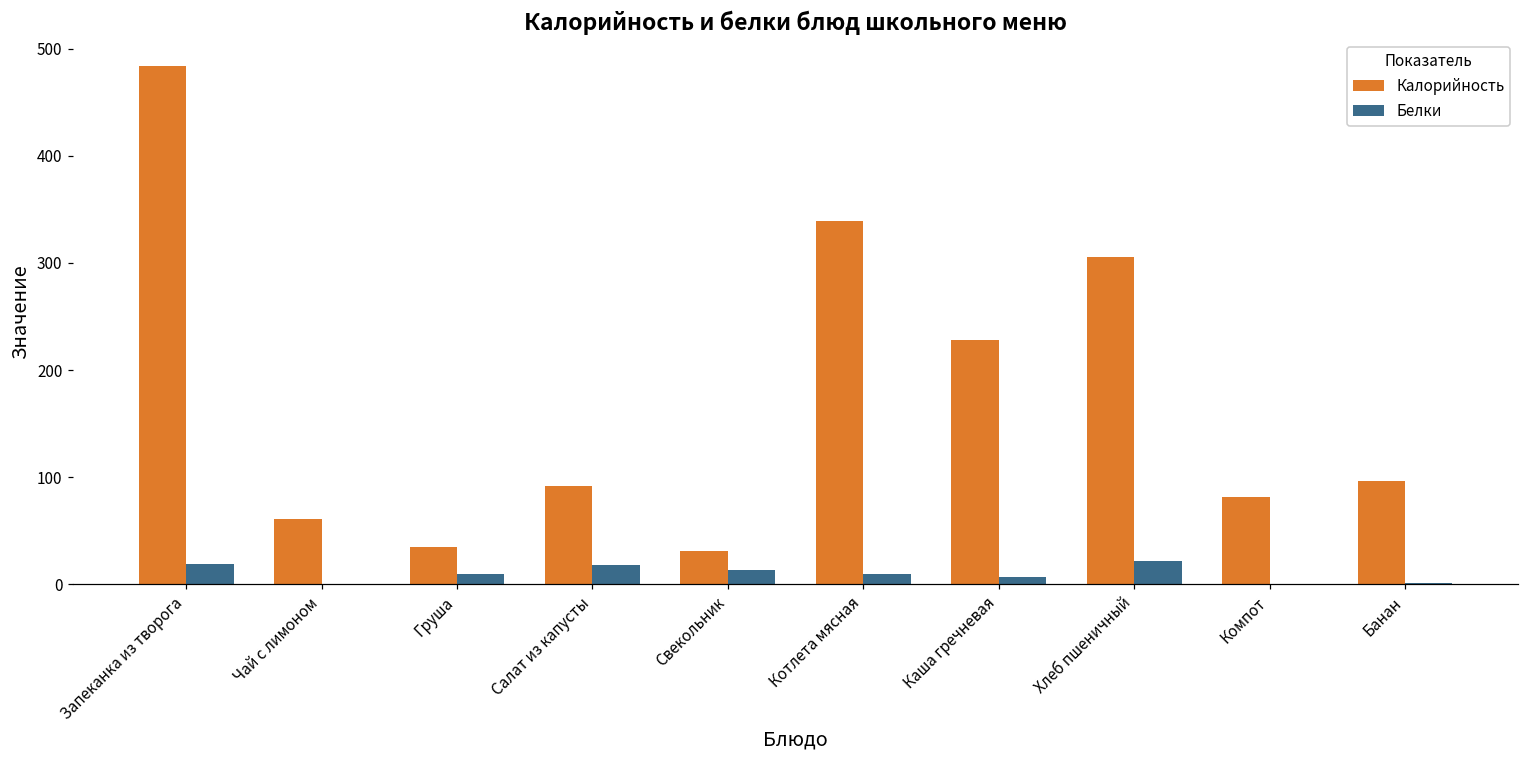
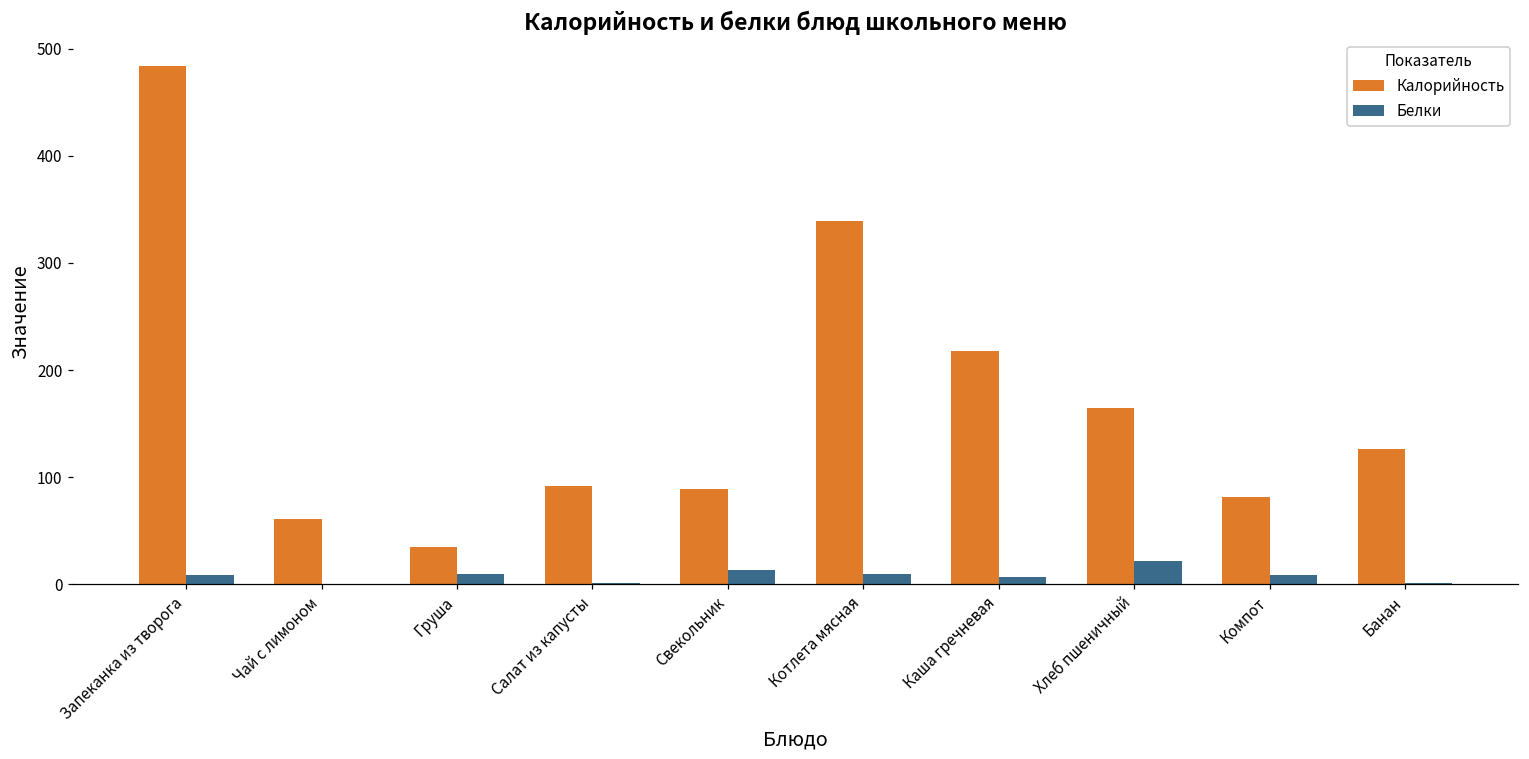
  {
    "Калорийность": {
      "Запеканка из творога": 480,
      "Чай с лимоном": 60,
      "Груша": 30,
      "Салат из капусты": 90,
-     "Свекольник": 30,
+     "Свекольник": 90,
      "Котлета мясная": 340,
-     "Каша гречневая": 230,
-     "Хлеб пшеничный": 310,
+     "Каша гречневая": 220,
+     "Хлеб пшеничный": 160,
      "Компот": 80,
-     "Банан": 100
+     "Банан": 130
    },
    "Белки": {
-     "Запеканка из творога": 20,
+     "Запеканка из творога": 10,
      "Груша": 10,
-     "Салат из капусты": 20,
+     "Салат из капусты": 0,
      "Свекольник": 10,
      "Котлета мясная": 10,
      "Каша гречневая": 10,
      "Хлеб пшеничный": 20,
-     "Компот": 0
+     "Компот": 10
    }
  }
